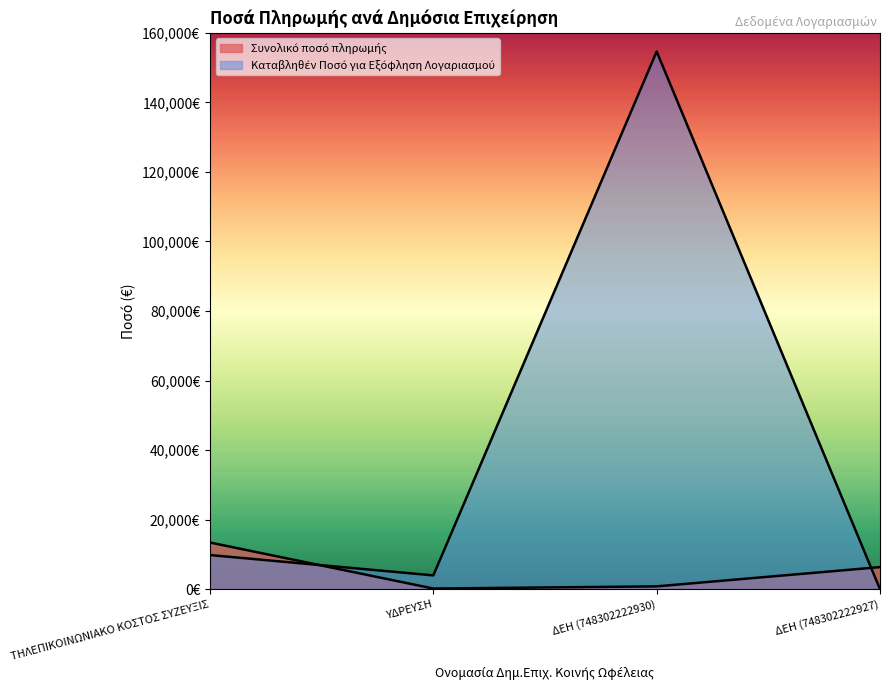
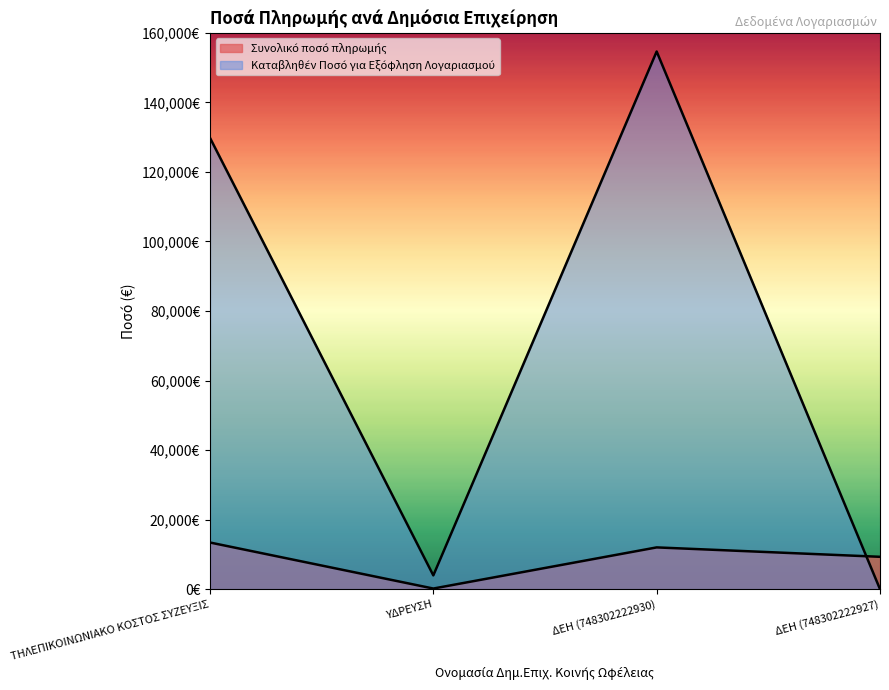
  {
    "Συνολικό ποσό πληρωμής": {
      "ΤΗΛΕΠΙΚΟΙΝΩΝΙΑΚΟ ΚΟΣΤΟΣ ΣΥΖΕΥΞΙΣ": "13,000€",
      "ΥΔΡΕΥΣΗ": "0€",
-     "ΔΕΗ (748302222930)": "1,000€",
-     "ΔΕΗ (748302222927)": "6,000€"
+     "ΔΕΗ (748302222930)": "12,000€",
+     "ΔΕΗ (748302222927)": "9,000€"
    },
    "Καταβληθέν Ποσό για Εξόφληση Λογαριασμού": {
-     "ΤΗΛΕΠΙΚΟΙΝΩΝΙΑΚΟ ΚΟΣΤΟΣ ΣΥΖΕΥΞΙΣ": "10,000€",
+     "ΤΗΛΕΠΙΚΟΙΝΩΝΙΑΚΟ ΚΟΣΤΟΣ ΣΥΖΕΥΞΙΣ": "130,000€",
      "ΥΔΡΕΥΣΗ": "4,000€",
      "ΔΕΗ (748302222930)": "155,000€",
      "ΔΕΗ (748302222927)": "0€"
    }
  }
